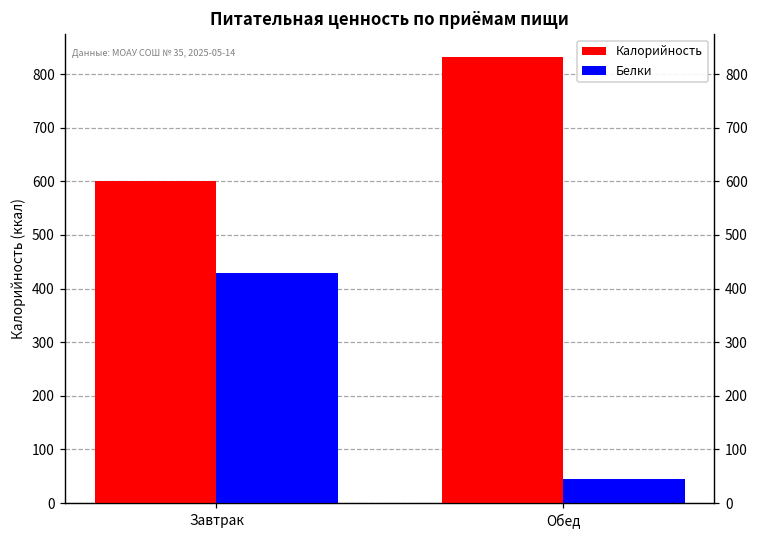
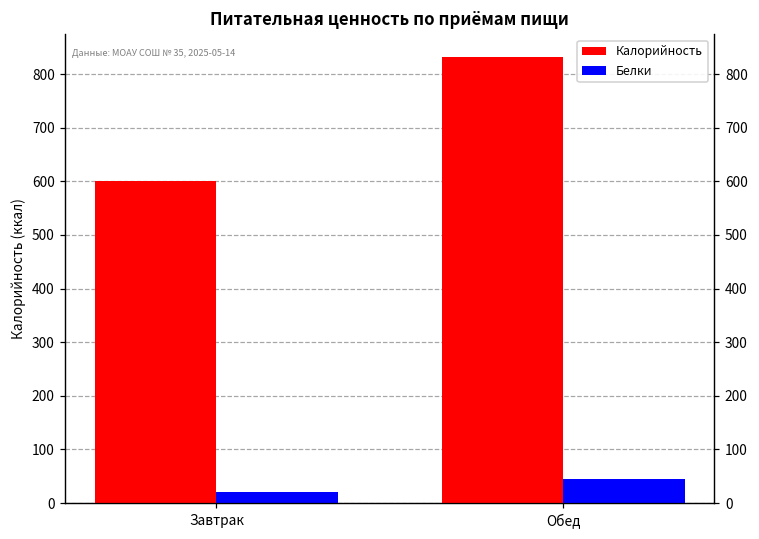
  {
    "Калорийность": {
      "Завтрак": 600,
      "Обед": 830
    },
    "Белки": {
-     "Завтрак": 430,
+     "Завтрак": 20,
      "Обед": 50
    }
  }
